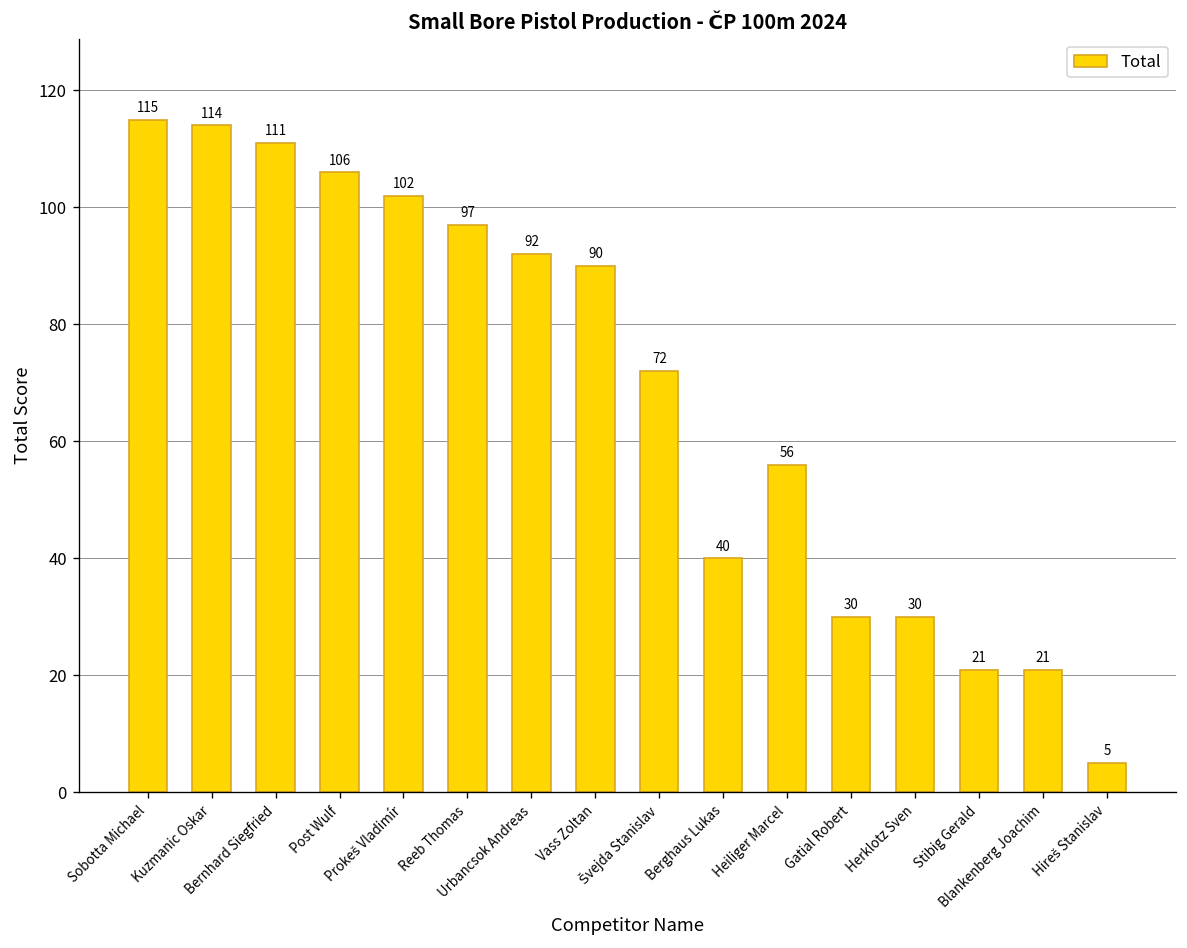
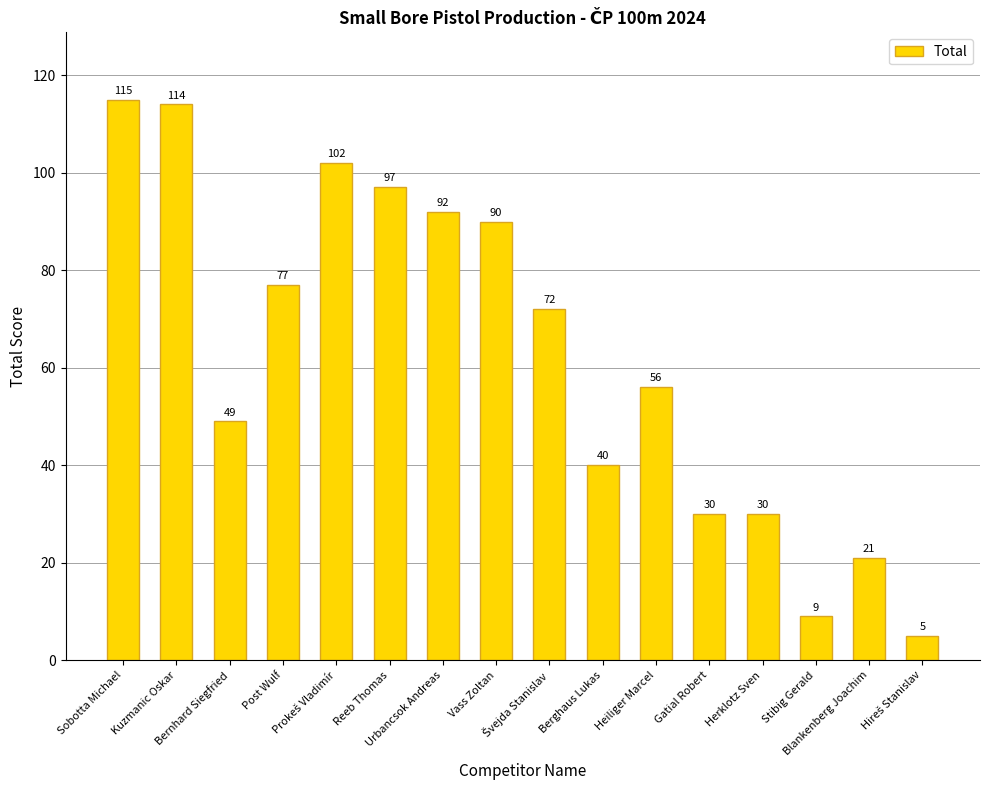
  {
    "Sobotta Michael": 115,
    "Kuzmanic Oskar": 114,
-   "Bernhard Siegfried": 111,
-   "Post Wulf": 106,
+   "Bernhard Siegfried": 49,
+   "Post Wulf": 77,
    "Prokeš Vladimír": 102,
    "Reeb Thomas": 97,
    "Urbancsok Andreas": 92,
    "Vass Zoltan": 90,
    "Švejda Stanislav": 72,
    "Berghaus Lukas": 40,
    "Heiliger Marcel": 56,
    "Gatial Robert": 30,
    "Herklotz Sven": 30,
-   "Stibig Gerald": 21,
+   "Stibig Gerald": 9,
    "Blankenberg Joachim": 21,
    "Hireš Stanislav": 5
  }
